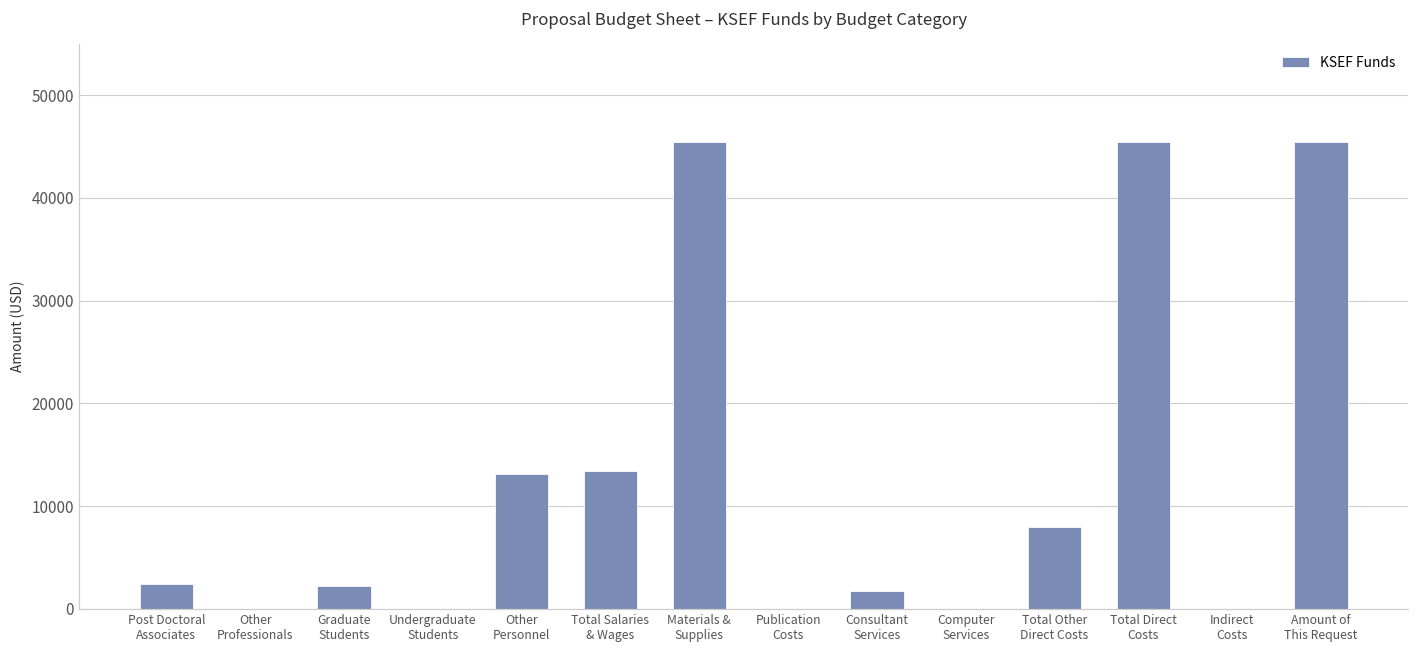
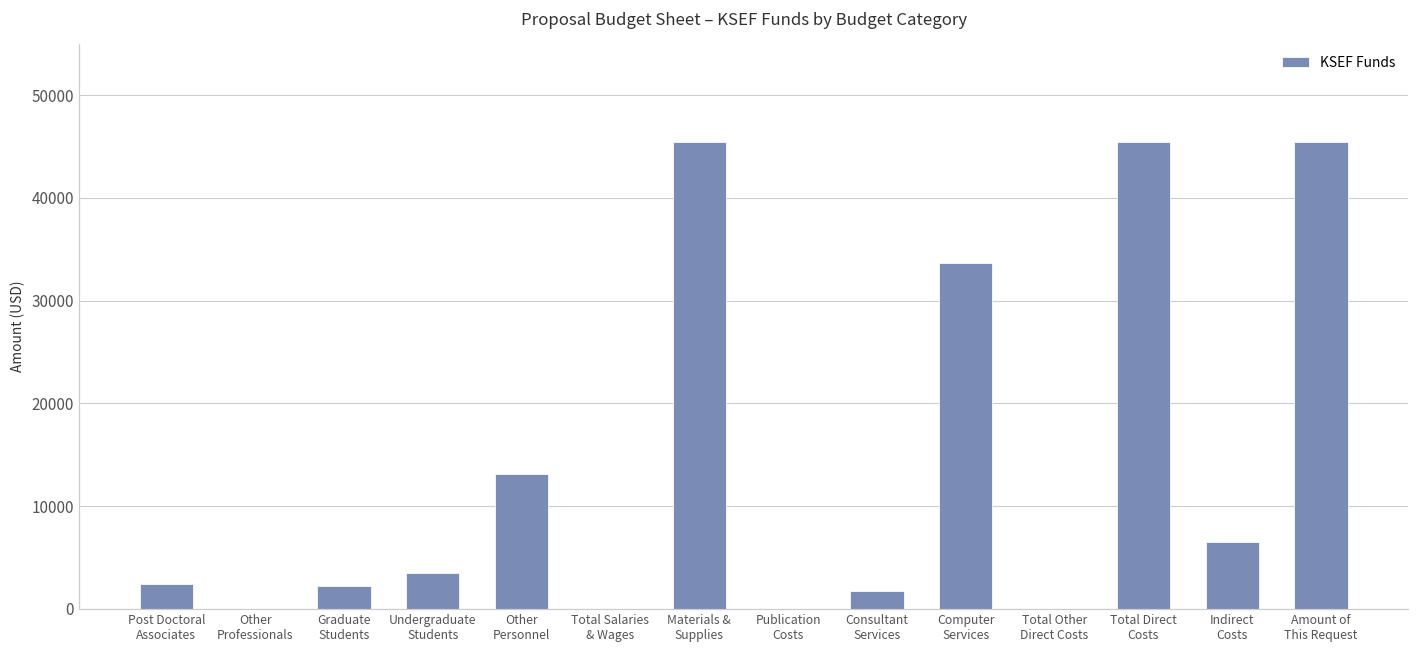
  {
    "Post Doctoral Associates": 2000,
    "Other Professionals": 0,
    "Graduate Students": 2000,
-   "Undergraduate Students": 0,
+   "Undergraduate Students": 3000,
    "Other Personnel": 13000,
-   "Total Salaries & Wages": 13000,
+   "Total Salaries & Wages": 0,
    "Materials & Supplies": 45000,
    "Publication Costs": 0,
    "Consultant Services": 2000,
-   "Computer Services": 0,
-   "Total Other Direct Costs": 8000,
+   "Computer Services": 34000,
+   "Total Other Direct Costs": 0,
    "Total Direct Costs": 45000,
-   "Indirect Costs": 0,
+   "Indirect Costs": 7000,
    "Amount of This Request": 45000
  }
